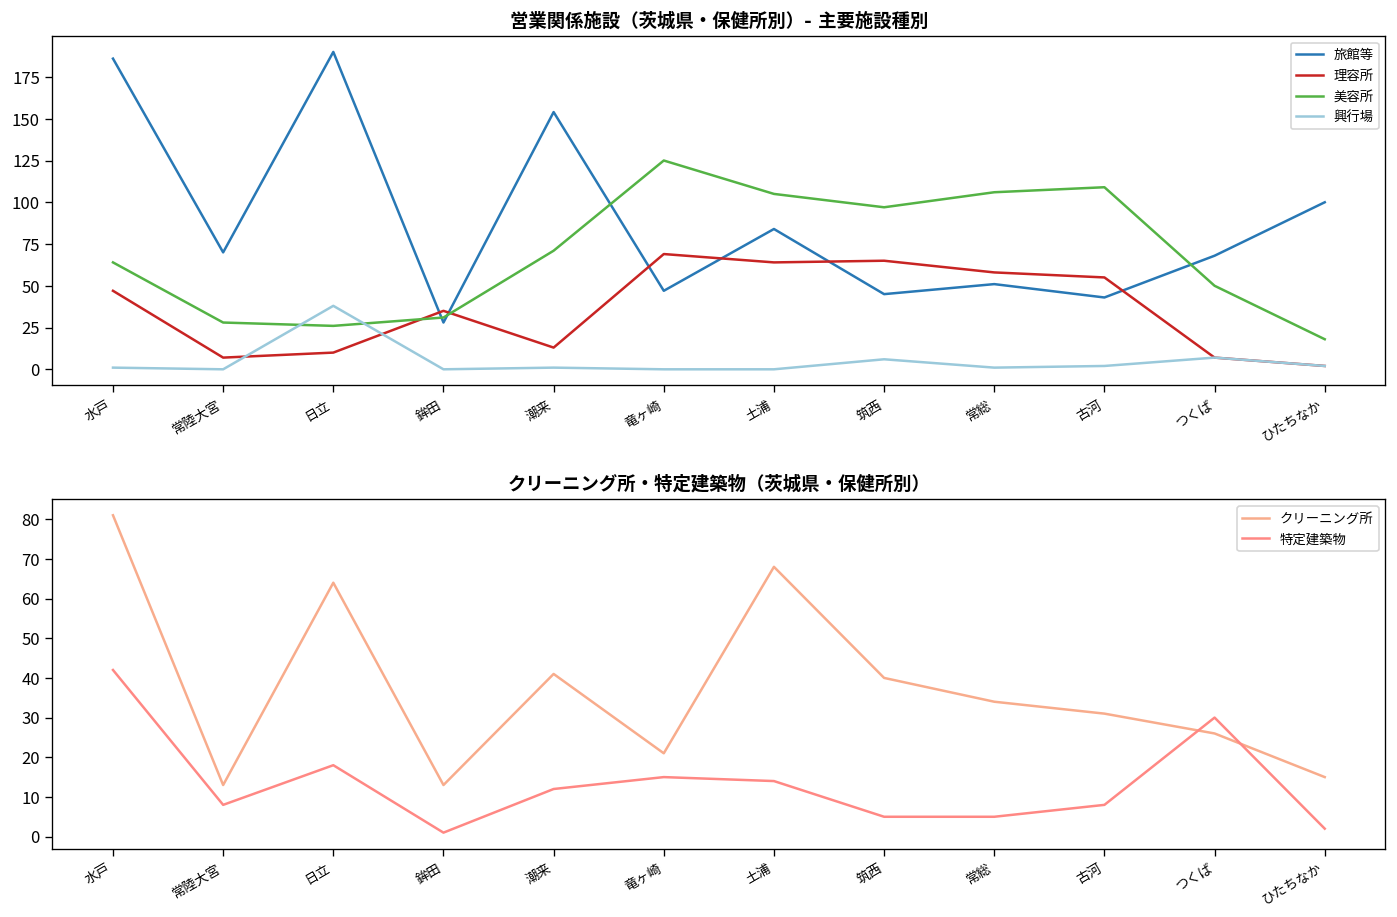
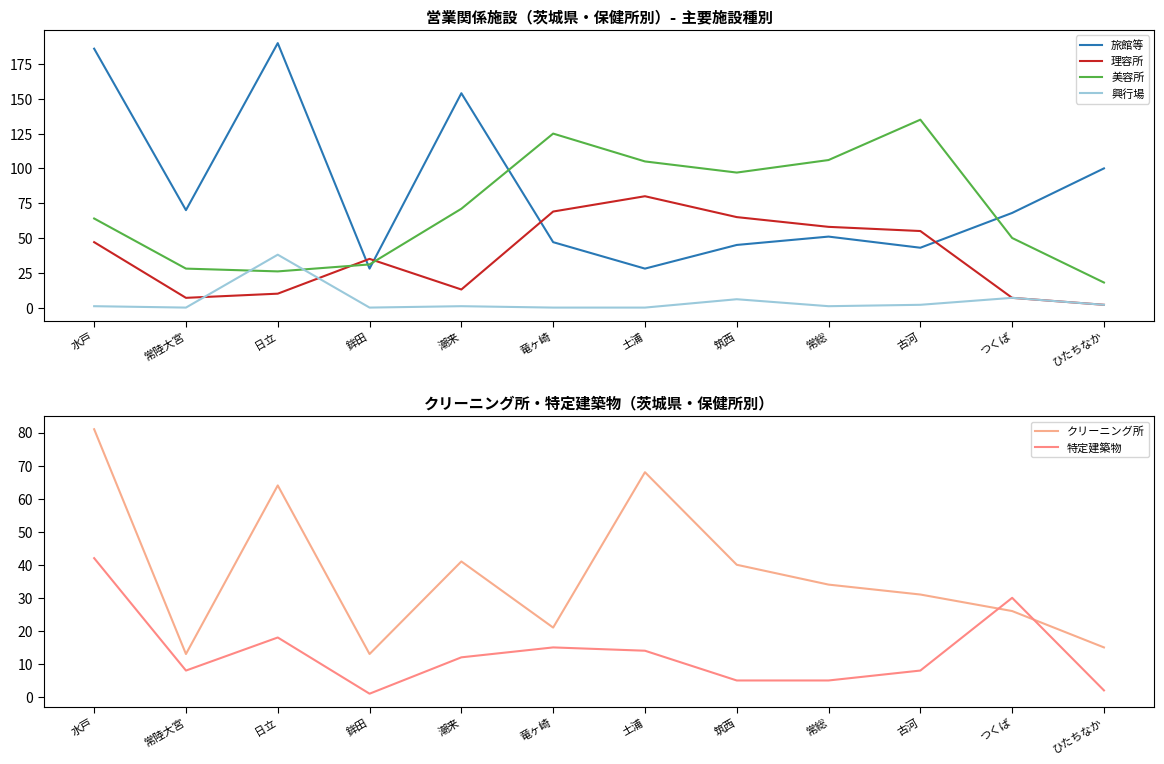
  {
    "営業関係施設（茨城県・保健所別）- 主要施設種別": {
      "旅館等": {
        "水戸": 186,
        "常陸大宮": 70,
        "日立": 190,
        "鉾田": 28,
        "潮来": 154,
        "竜ヶ崎": 47,
-       "土浦": 84,
+       "土浦": 28,
        "筑西": 45,
        "常総": 51,
        "古河": 43,
        "つくば": 68,
        "ひたちなか": 100
      },
      "理容所": {
        "水戸": 47,
        "常陸大宮": 7,
        "日立": 10,
        "鉾田": 35,
        "潮来": 13,
        "竜ヶ崎": 69,
-       "土浦": 64,
+       "土浦": 80,
        "筑西": 65,
        "常総": 58,
        "古河": 55
      },
      "美容所": {
        "水戸": 64,
        "常陸大宮": 28,
        "日立": 26,
        "鉾田": 31,
        "潮来": 71,
        "竜ヶ崎": 125,
        "土浦": 105,
        "筑西": 97,
        "常総": 106,
-       "古河": 109,
+       "古河": 135,
        "つくば": 50,
        "ひたちなか": 18
      },
      "興行場": {
        "水戸": 1,
        "常陸大宮": 0,
        "日立": 38,
        "鉾田": 0,
        "潮来": 1,
        "竜ヶ崎": 0,
        "土浦": 0,
        "筑西": 6,
        "常総": 1,
        "古河": 2
      }
    }
  }
